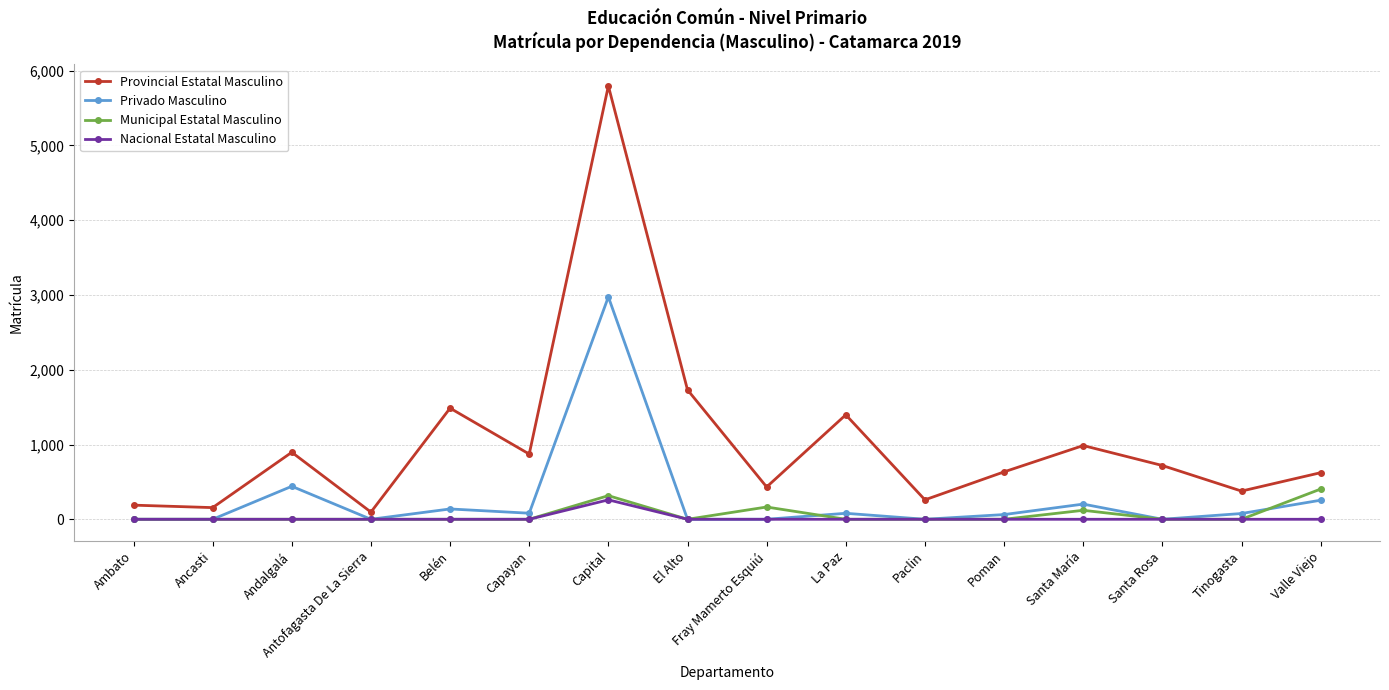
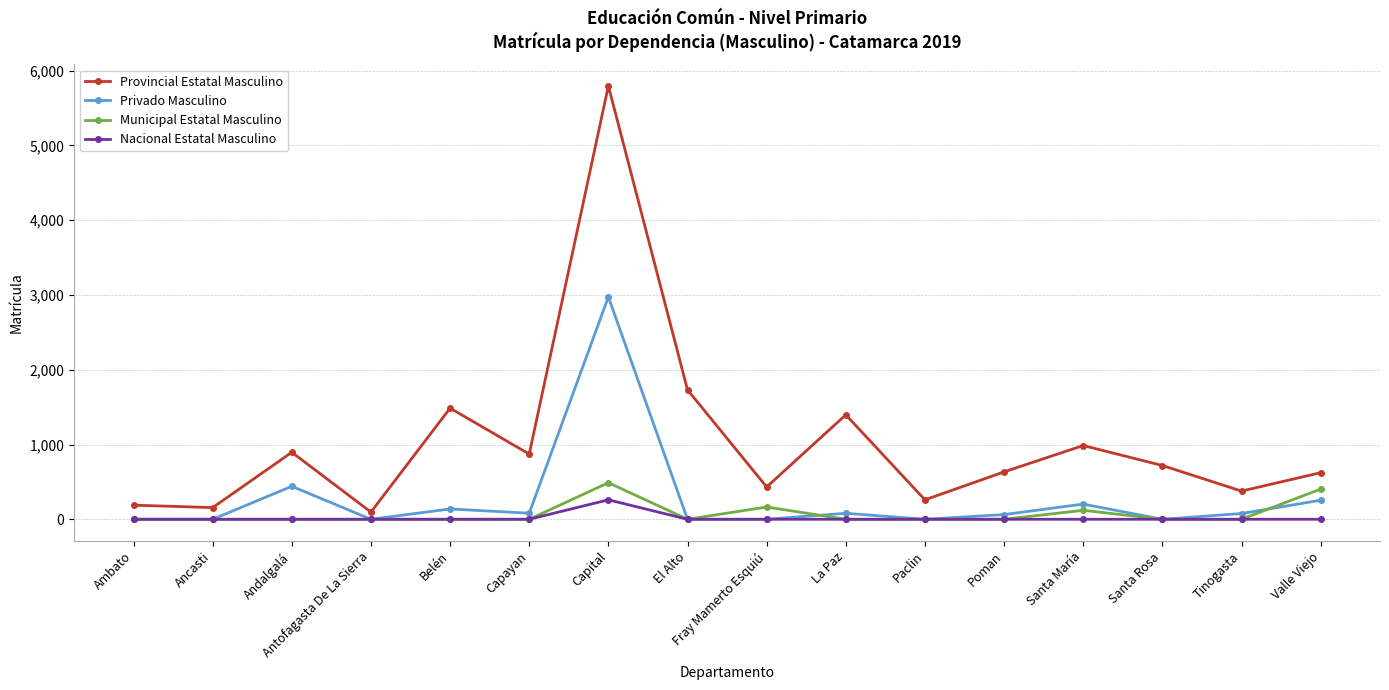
  {
    "Provincial Estatal Masculino": {
      "Ambato": "200",
      "Ancasti": "200",
      "Andalgalá": "900",
      "Antofagasta De La Sierra": "100",
      "Belén": "1,500",
      "Capayan": "900",
      "Capital": "5,800",
      "El Alto": "1,700",
      "Fray Mamerto Esquiú": "400",
      "La Paz": "1,400",
      "Paclin": "300",
      "Poman": "600",
      "Santa María": "1,000",
      "Santa Rosa": "700",
      "Tinogasta": "400",
      "Valle Viejo": "600"
    },
    "Privado Masculino": {
      "Andalgalá": "400",
      "Belén": "100",
      "Capayan": "100",
      "Capital": "3,000",
      "La Paz": "100",
      "Poman": "100",
      "Santa María": "200",
      "Tinogasta": "100",
      "Valle Viejo": "300"
    },
    "Municipal Estatal Masculino": {
-     "Capital": "300",
+     "Capital": "500",
      "Fray Mamerto Esquiú": "200",
      "Santa María": "100",
      "Valle Viejo": "400"
    },
    "Nacional Estatal Masculino": {
      "Capital": "300",
      "Santa María": "0",
      "Valle Viejo": "0"
    }
  }
